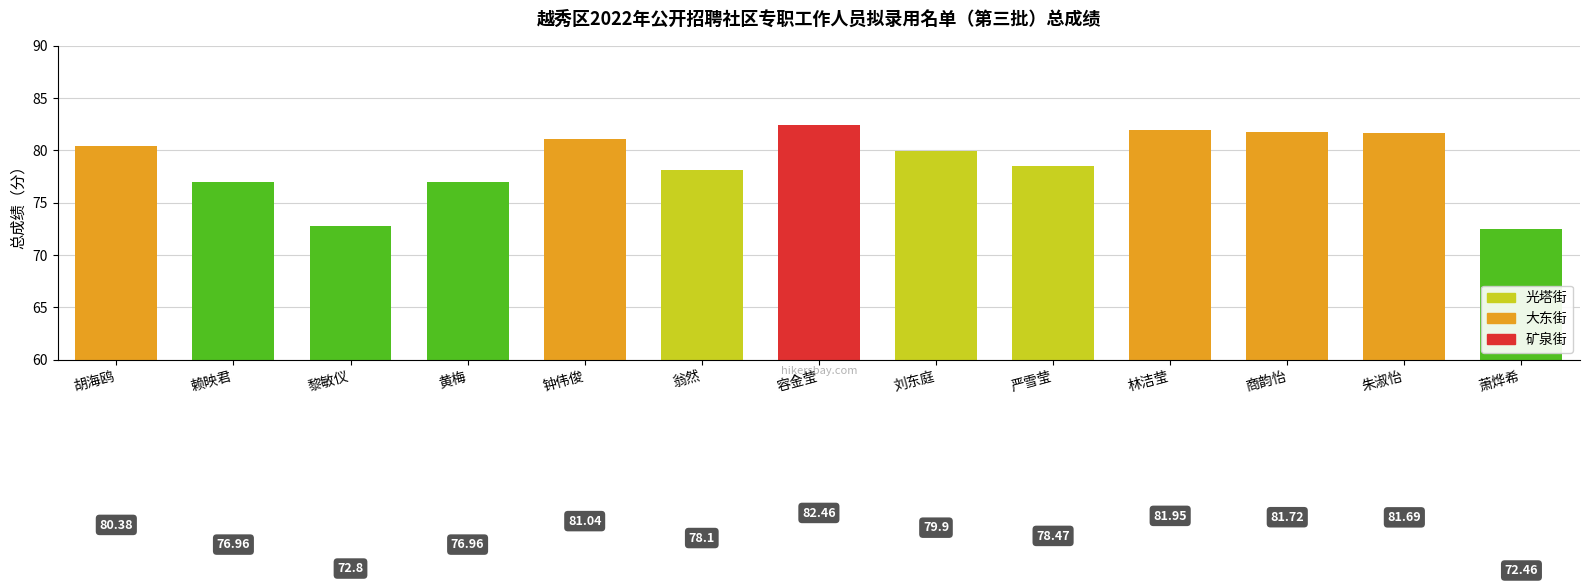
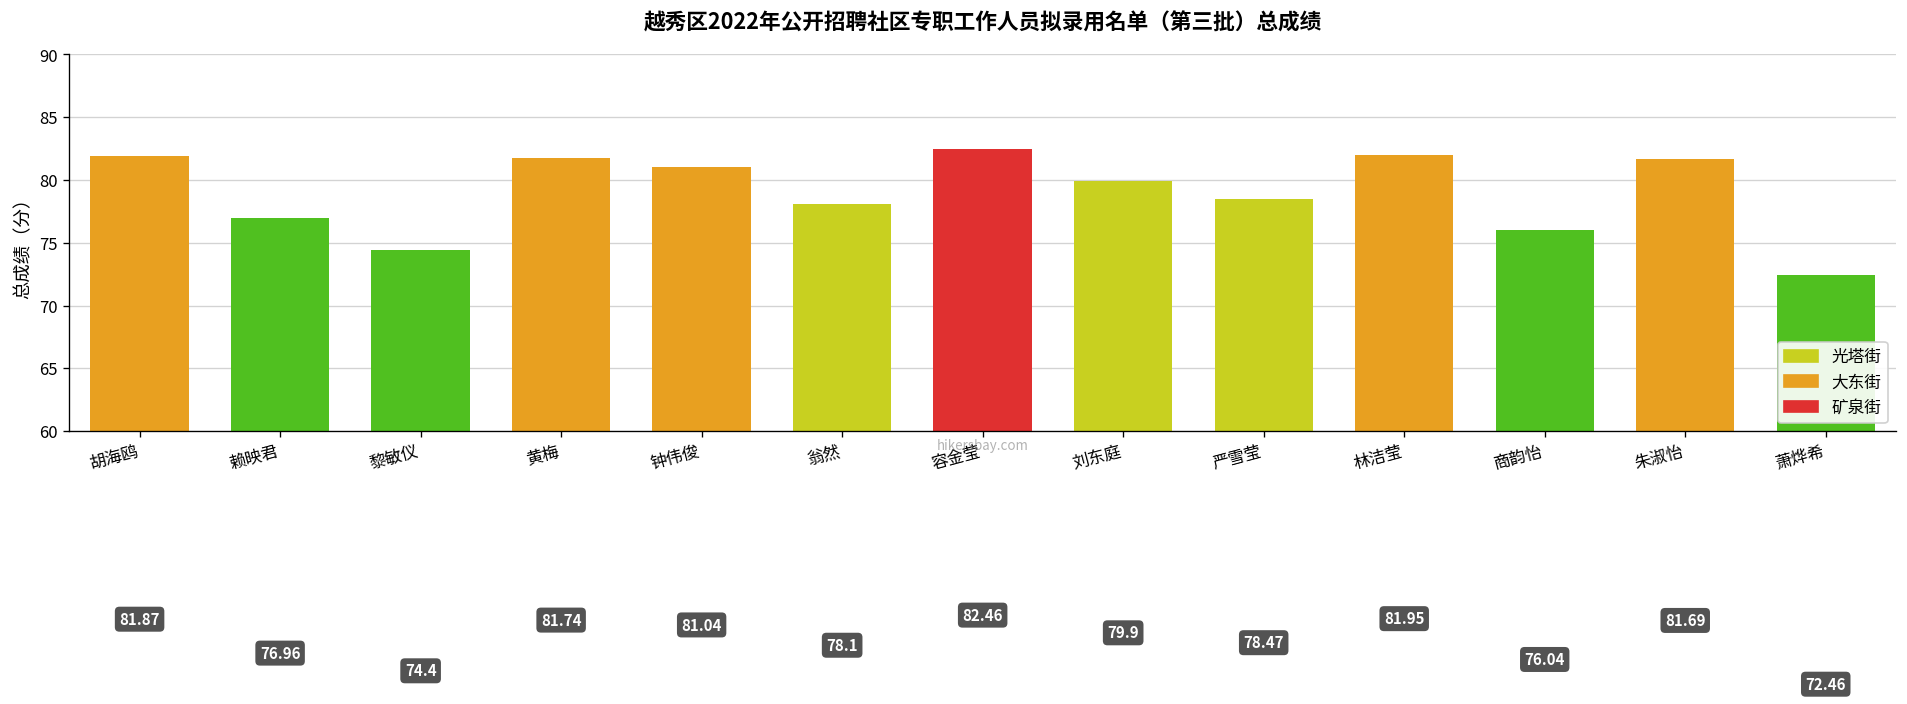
  {
-   "胡海鸥": 80.38,
-   "黎敏仪": 72.8,
-   "黄梅": 76.96,
-   "商韵怡": 81.72
+   "胡海鸥": 81.87,
+   "黎敏仪": 74.4,
+   "黄梅": 81.74,
+   "商韵怡": 76.04
  }
